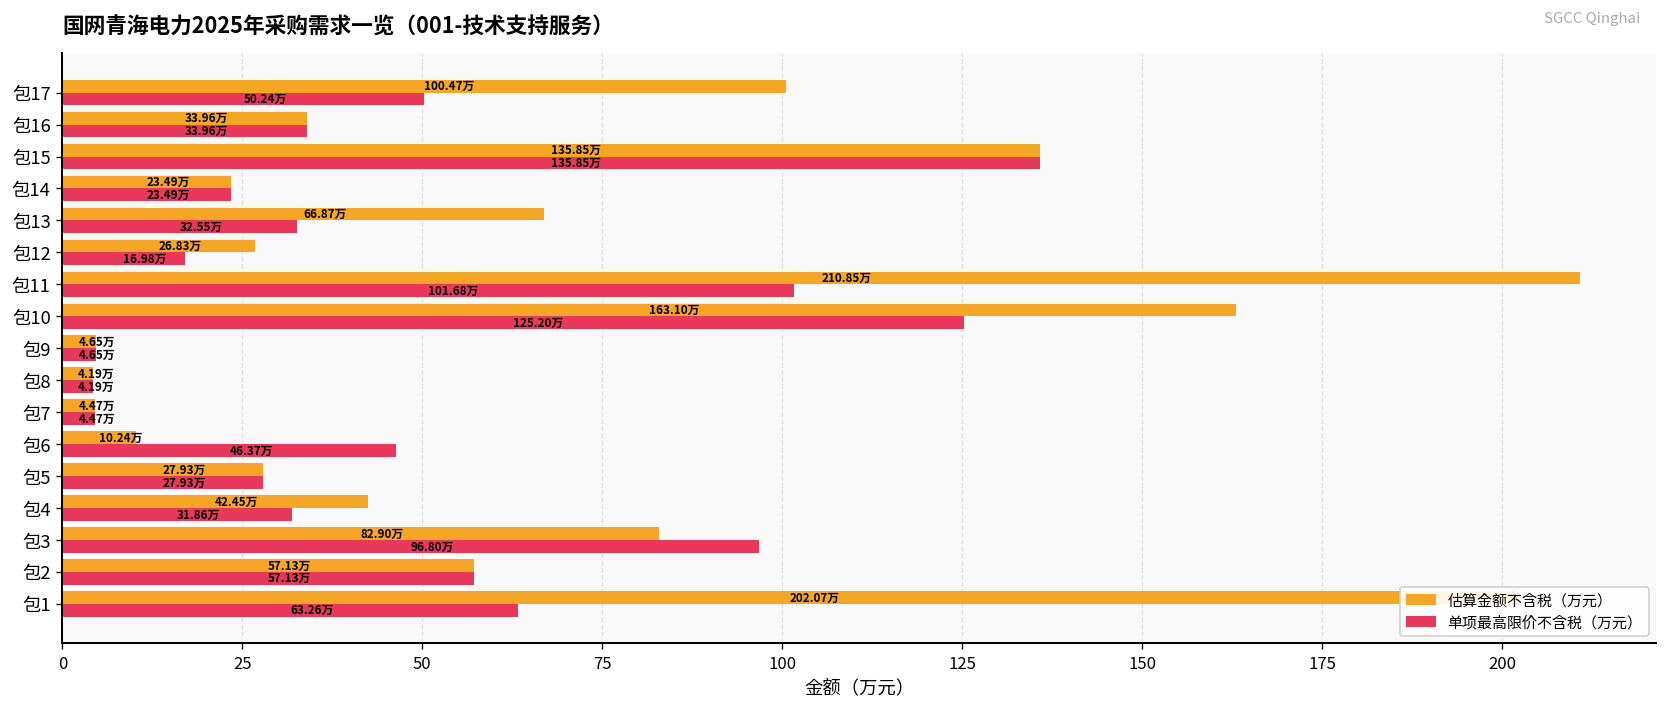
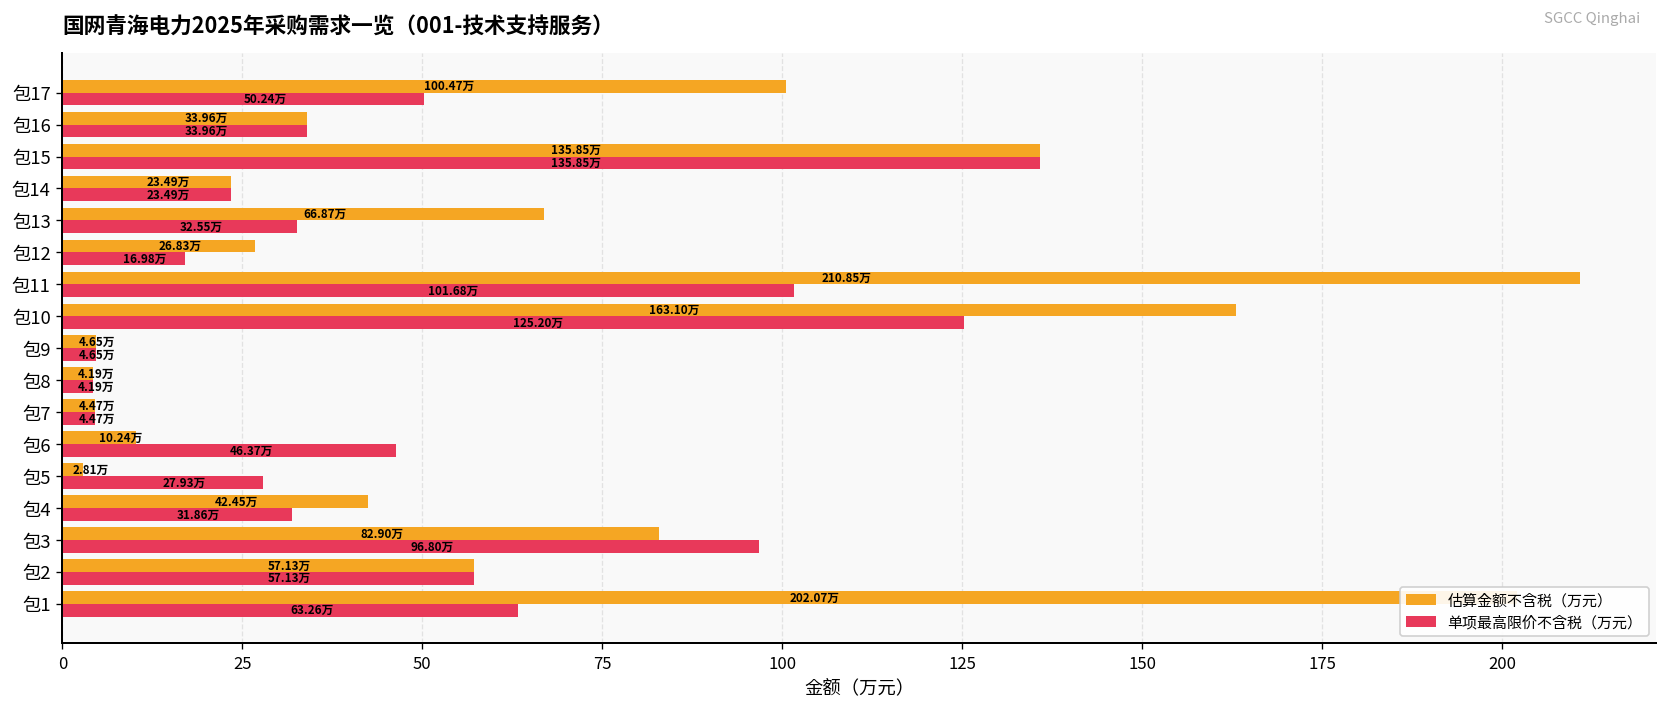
  {
    "估算金额不含税（万元）": {
      "包17": "100.47万",
      "包16": "33.96万",
      "包15": "135.85万",
      "包14": "23.49万",
      "包13": "66.87万",
      "包12": "26.83万",
      "包11": "210.85万",
      "包10": "163.10万",
      "包9": "4.65万",
      "包8": "4.19万",
      "包7": "4.47万",
      "包6": "10.24万",
-     "包5": "27.93万",
+     "包5": "2.81万",
      "包4": "42.45万",
      "包3": "82.90万",
      "包2": "57.13万"
    },
    "单项最高限价不含税（万元）": {
      "包17": "50.24万",
      "包16": "33.96万",
      "包15": "135.85万",
      "包14": "23.49万",
      "包13": "32.55万",
      "包12": "16.98万",
      "包11": "101.68万",
      "包10": "125.20万",
      "包9": "4.65万",
      "包8": "4.19万",
      "包7": "4.47万",
      "包6": "46.37万",
      "包5": "27.93万",
      "包4": "31.86万",
      "包3": "96.80万",
      "包2": "57.13万",
      "包1": "63.26万"
    }
  }
